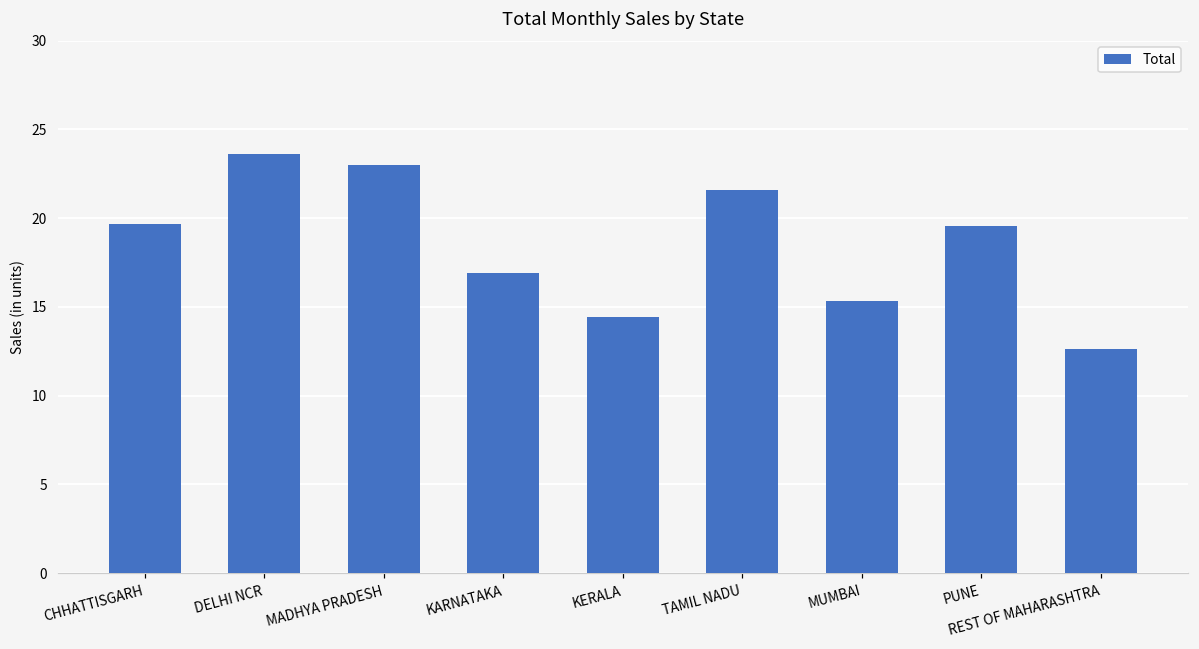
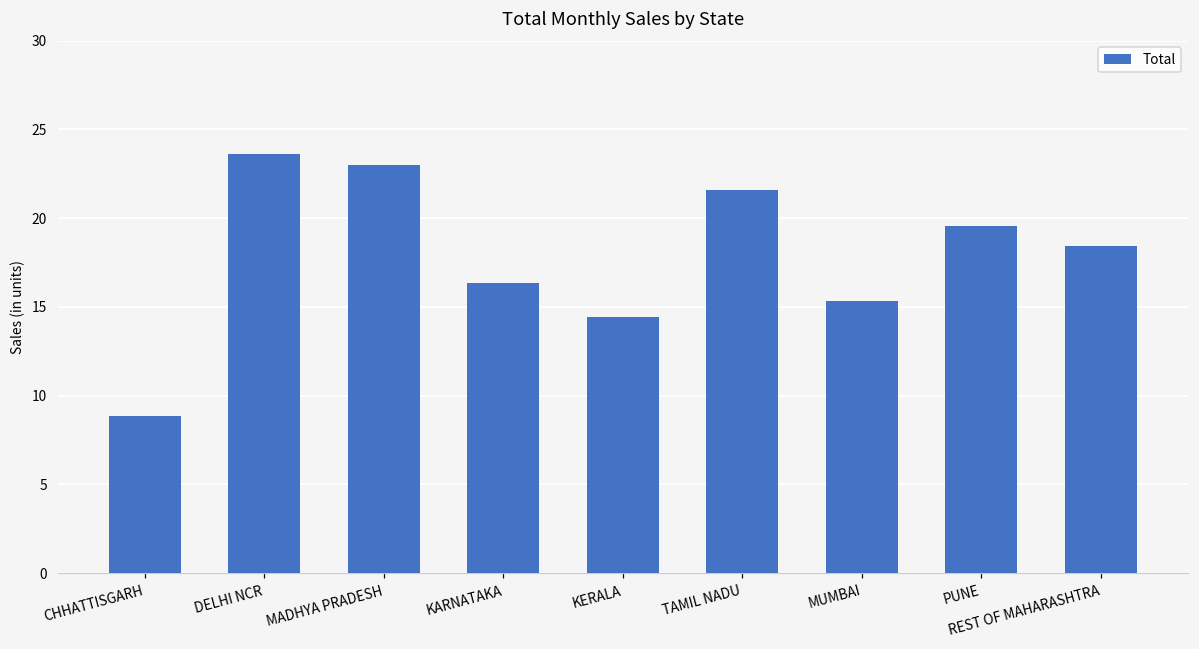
  {
-   "CHHATTISGARH": 19.7,
+   "CHHATTISGARH": 8.9,
    "DELHI NCR": 23.6,
    "MADHYA PRADESH": 23.0,
-   "KARNATAKA": 16.9,
+   "KARNATAKA": 16.4,
    "KERALA": 14.4,
    "TAMIL NADU": 21.6,
    "MUMBAI": 15.3,
    "PUNE": 19.6,
-   "REST OF MAHARASHTRA": 12.6
+   "REST OF MAHARASHTRA": 18.4
  }
